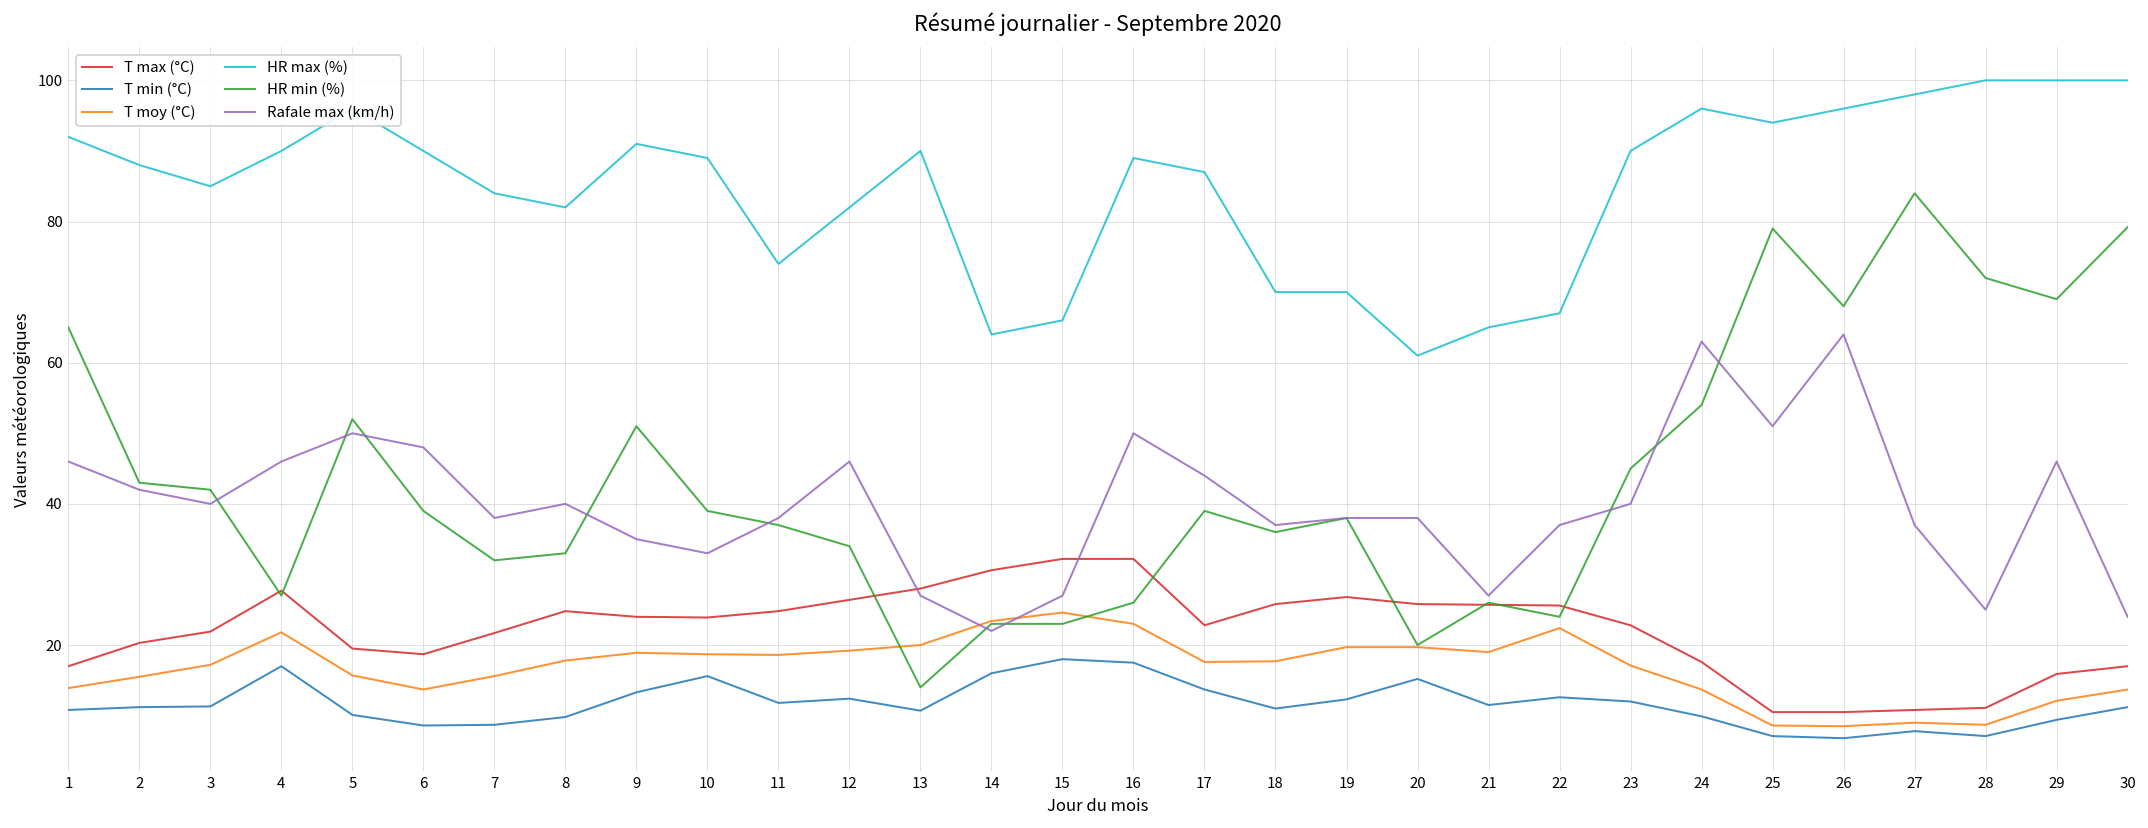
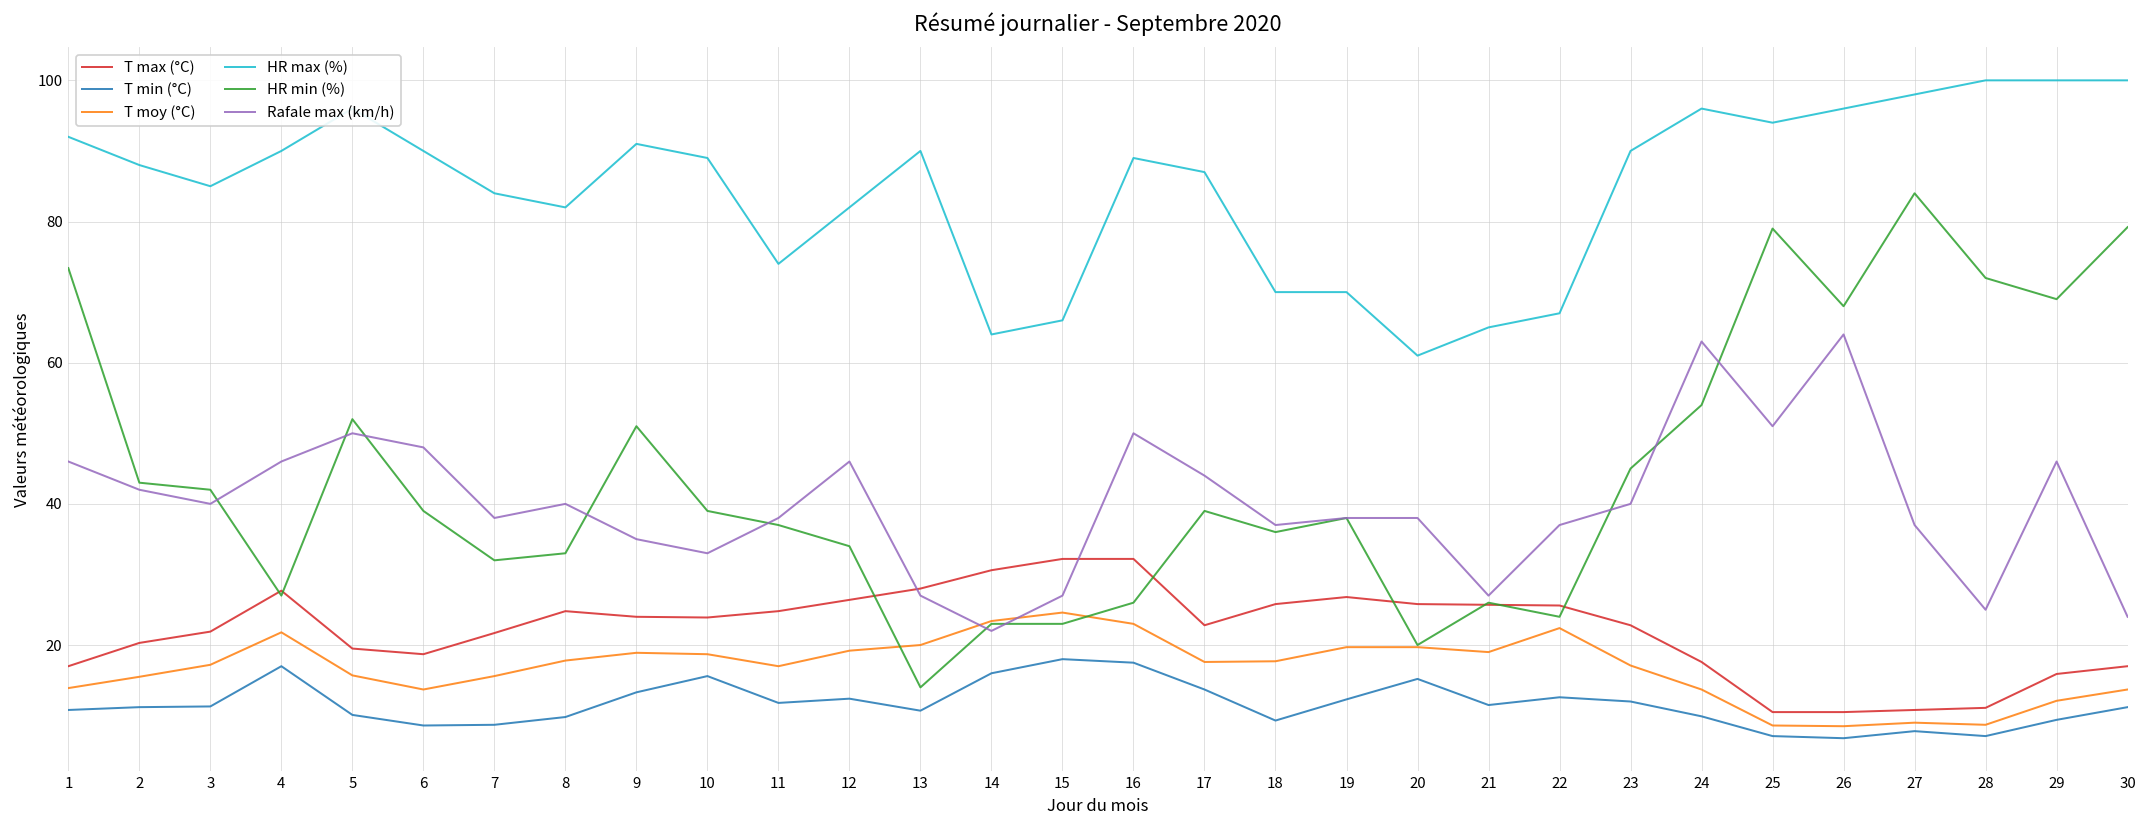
  {
    "T max (°C)": {
      "1": 17,
      "2": 20,
      "3": 22,
      "4": 28,
      "5": 20,
      "6": 19,
      "7": 22,
      "8": 25,
      "9": 24,
      "10": 24,
      "11": 25,
      "12": 26,
      "13": 28,
      "14": 31,
      "15": 32,
      "16": 32,
      "17": 23,
      "18": 26,
      "19": 27,
      "20": 26,
      "22": 26,
      "23": 23,
      "24": 18,
      "25": 11,
      "26": 11,
      "27": 11,
      "28": 11,
      "29": 16,
      "30": 17
    },
    "T min (°C)": {
      "1": 11,
      "2": 11,
      "3": 11,
      "4": 17,
      "5": 10,
      "6": 9,
      "7": 9,
      "8": 10,
      "9": 13,
      "10": 16,
      "11": 12,
      "12": 12,
      "13": 11,
      "14": 16,
      "15": 18,
      "16": 18,
      "17": 14,
-     "18": 11,
+     "18": 9,
      "19": 12,
      "20": 15,
      "21": 12,
      "22": 13,
      "23": 12,
      "24": 10,
      "25": 7,
      "26": 7,
      "27": 8,
      "28": 7,
      "29": 9,
      "30": 11
    },
    "T moy (°C)": {
      "1": 14,
      "2": 16,
      "3": 17,
      "4": 22,
      "5": 16,
      "6": 14,
      "7": 16,
      "8": 18,
      "9": 19,
      "10": 19,
-     "11": 19,
+     "11": 17,
      "12": 19,
      "13": 20,
      "15": 25,
      "16": 23,
      "17": 18,
      "18": 18,
      "19": 20,
      "21": 19,
      "22": 22,
      "23": 17,
      "24": 14,
      "25": 9,
      "26": 9,
      "27": 9,
      "28": 9,
      "29": 12,
      "30": 14
    },
    "HR max (%)": {
      "1": 92,
      "2": 88,
      "3": 85,
      "4": 90,
      "6": 90,
      "7": 84,
      "8": 82,
      "9": 91,
      "10": 89,
      "11": 74,
      "12": 82,
      "13": 90,
      "14": 64,
      "15": 66,
      "16": 89,
      "17": 87,
      "18": 70,
      "19": 70,
      "20": 61,
      "21": 65,
      "22": 67,
      "23": 90,
      "24": 96,
      "25": 94,
      "26": 96,
      "27": 98,
      "28": 100,
      "29": 100,
      "30": 100
    },
    "HR min (%)": {
-     "1": 65,
+     "1": 73,
      "2": 43,
      "3": 42,
      "4": 27,
      "5": 52,
      "6": 39,
      "7": 32,
      "8": 33,
      "9": 51,
      "10": 39,
      "11": 37,
      "12": 34,
      "13": 14,
      "15": 23,
      "16": 26,
      "17": 39,
      "18": 36,
      "22": 24,
      "23": 45,
      "24": 54,
      "25": 79,
      "26": 68,
      "27": 84,
      "28": 72,
      "29": 69,
      "30": 79
    },
    "Rafale max (km/h)": {
      "1": 46,
      "2": 42,
      "3": 40,
      "4": 46,
      "5": 50,
      "6": 48,
      "7": 38,
      "8": 40,
      "9": 35,
      "10": 33,
      "11": 38,
      "12": 46,
      "13": 27,
      "14": 22,
      "15": 27,
      "16": 50,
      "17": 44,
      "18": 37,
      "20": 38,
      "21": 27,
      "22": 37,
      "23": 40,
      "24": 63,
      "25": 51,
      "26": 64,
      "27": 37,
      "28": 25,
      "29": 46,
      "30": 24
    }
  }
